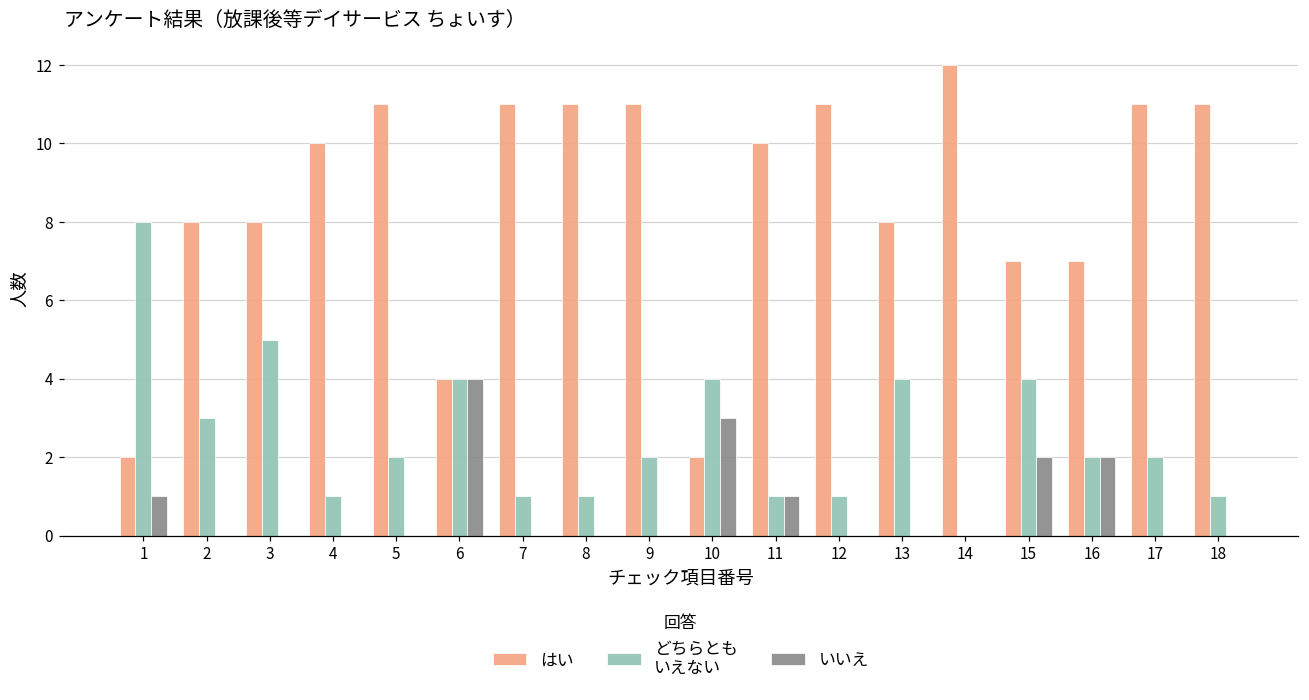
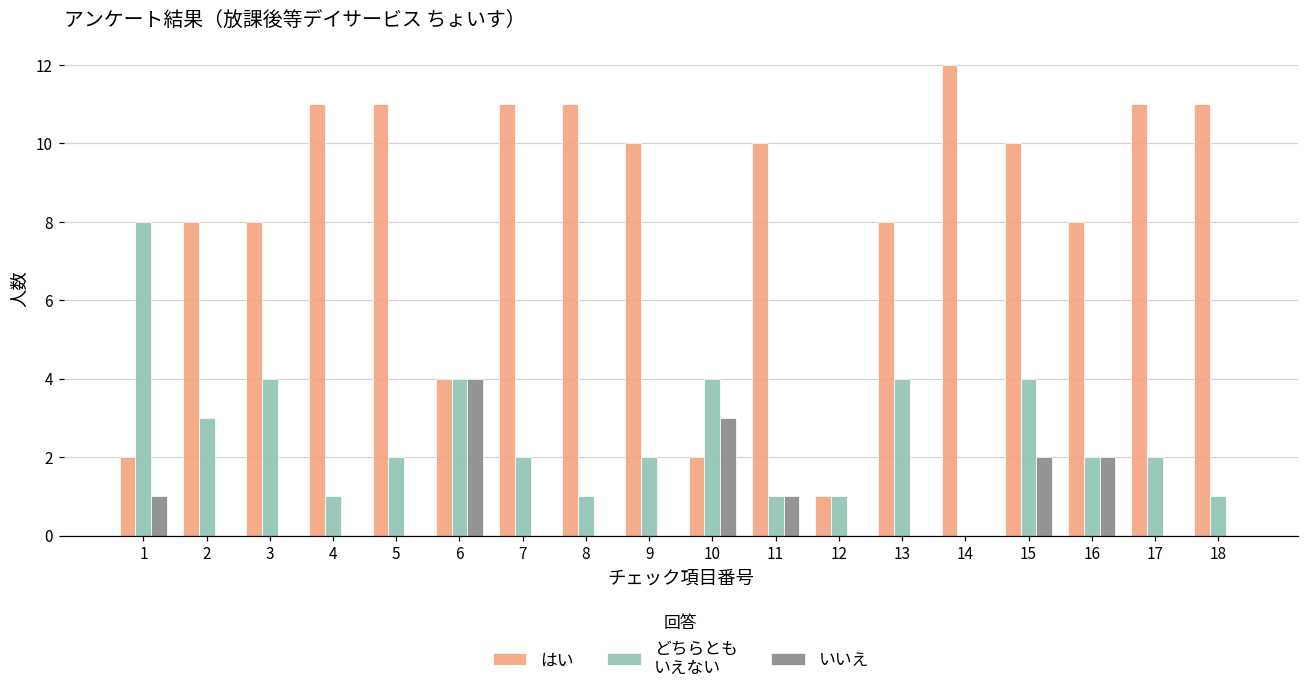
  {
    "はい": {
      "1": 2,
      "2": 8,
      "3": 8,
-     "4": 10,
+     "4": 11,
      "5": 11,
      "6": 4,
      "7": 11,
      "8": 11,
-     "9": 11,
+     "9": 10,
      "10": 2,
      "11": 10,
-     "12": 11,
+     "12": 1,
      "13": 8,
      "14": 12,
-     "15": 7,
-     "16": 7,
+     "15": 10,
+     "16": 8,
      "17": 11,
      "18": 11
    },
    "どちらとも いえない": {
      "1": 8,
      "2": 3,
-     "3": 5,
+     "3": 4,
      "4": 1,
      "5": 2,
      "6": 4,
-     "7": 1,
+     "7": 2,
      "8": 1,
      "9": 2,
      "10": 4,
      "11": 1,
      "12": 1,
      "13": 4,
      "14": 0,
      "15": 4,
      "16": 2,
      "17": 2,
      "18": 1
    },
    "いいえ": {
      "1": 1,
      "2": 0,
      "3": 0,
      "4": 0,
      "5": 0,
      "6": 4,
      "7": 0,
      "8": 0,
      "9": 0,
      "10": 3,
      "11": 1,
      "12": 0,
      "13": 0,
      "14": 0,
      "15": 2,
      "16": 2,
      "17": 0,
      "18": 0
    }
  }
